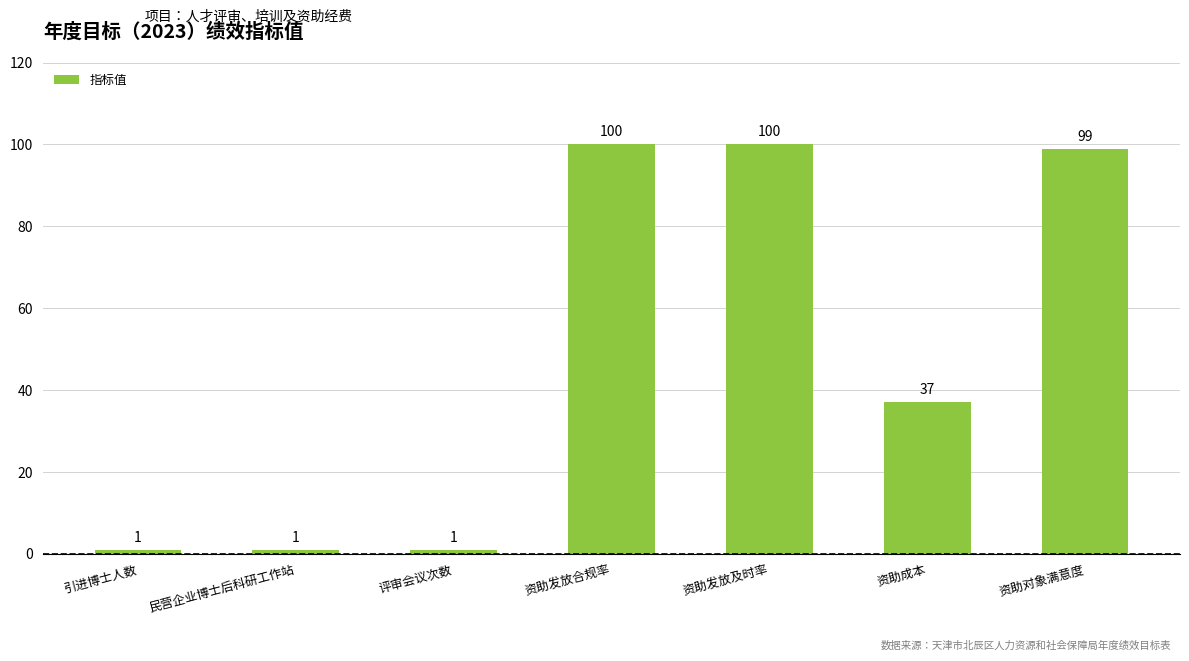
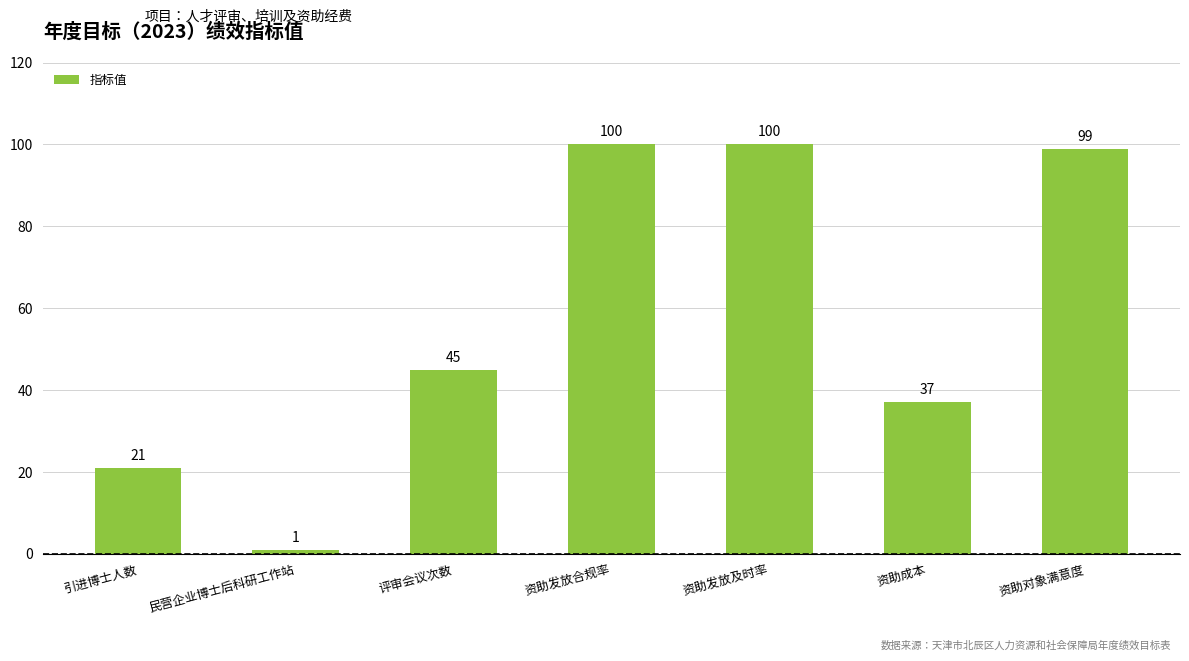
  {
-   "引进博士人数": 1,
+   "引进博士人数": 21,
    "民营企业博士后科研工作站": 1,
-   "评审会议次数": 1,
+   "评审会议次数": 45,
    "资助发放合规率": 100,
    "资助发放及时率": 100,
    "资助成本": 37,
    "资助对象满意度": 99
  }
